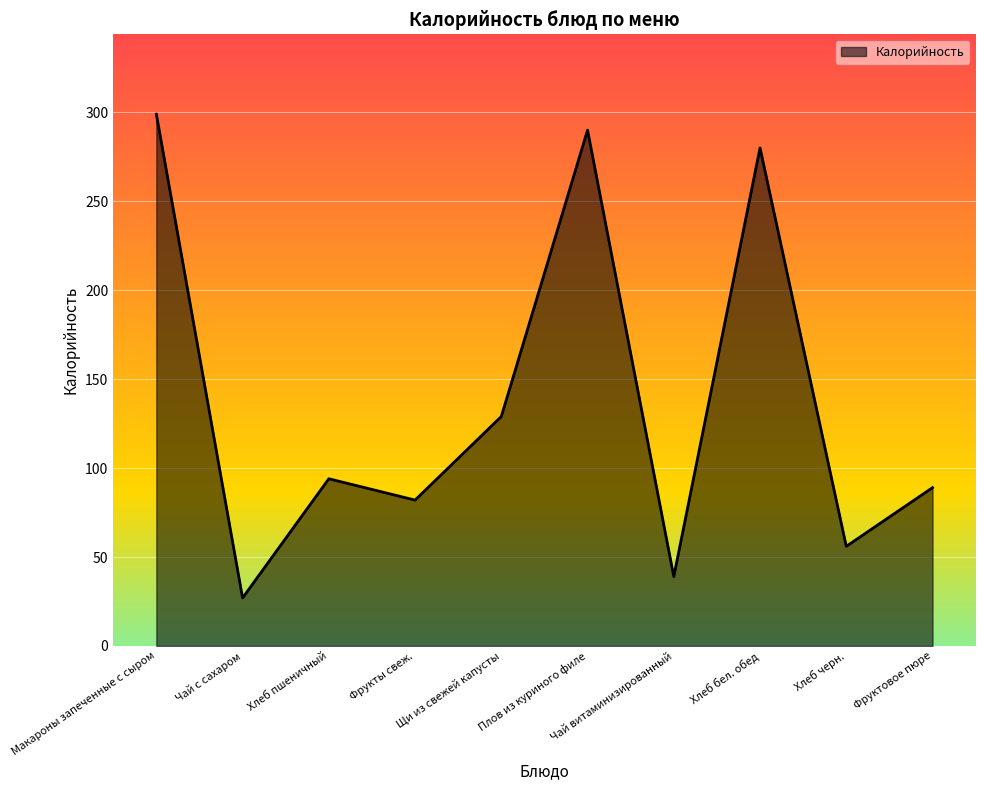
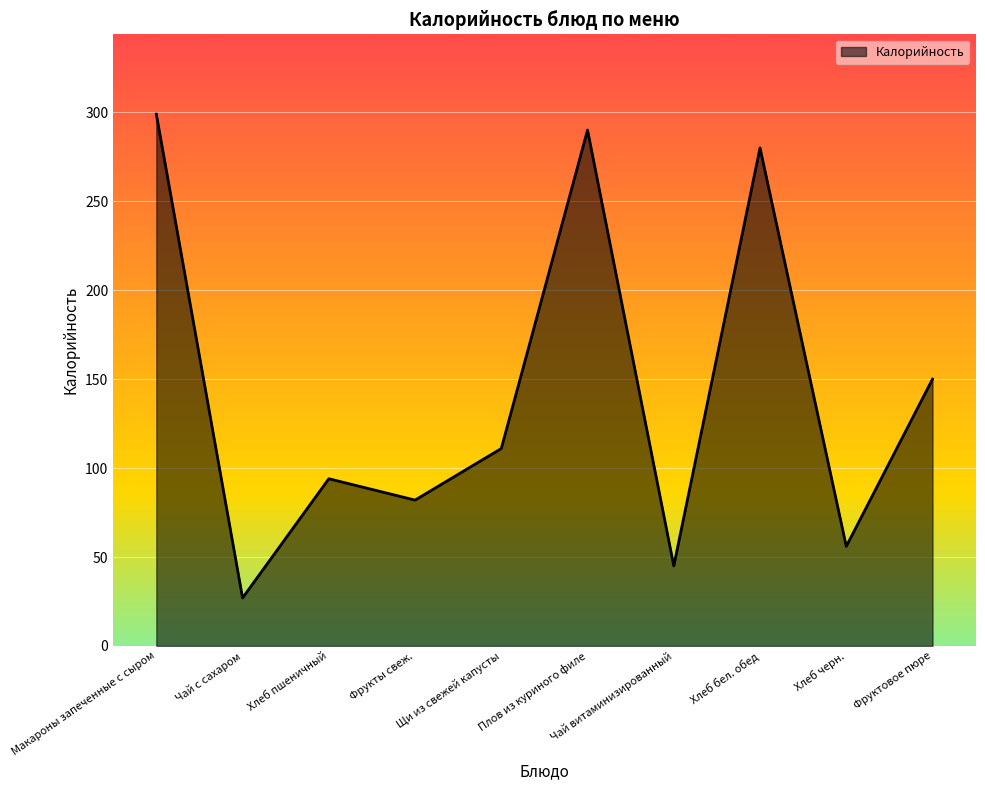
  {
    "Макароны запеченные с сыром": 299,
    "Чай с сахаром": 27,
    "Хлеб пшеничный": 94,
    "Фрукты свеж.": 82,
-   "Щи из свежей капусты": 129,
+   "Щи из свежей капусты": 111,
    "Плов из куриного филе": 290,
-   "Чай витаминизированный": 39,
+   "Чай витаминизированный": 45,
    "Хлеб бел. обед": 280,
    "Хлеб черн.": 56,
-   "Фруктовое пюре": 89
+   "Фруктовое пюре": 150
  }
